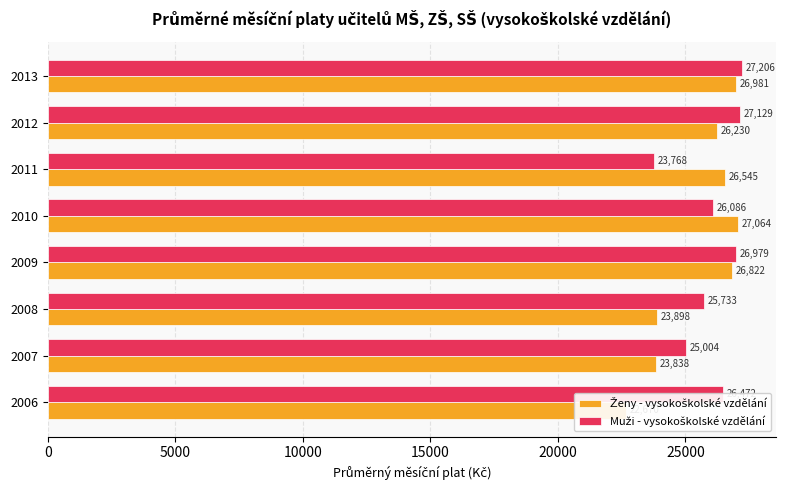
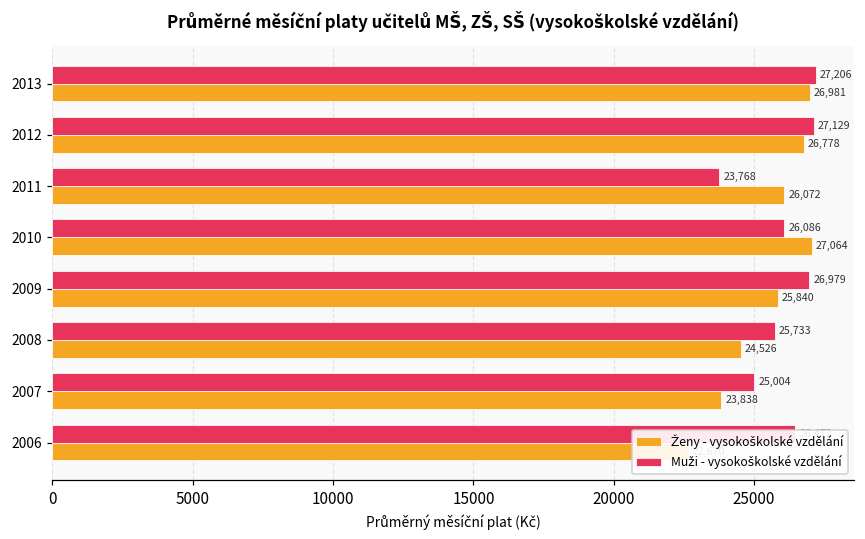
  {
    "Ženy - vysokoškolské vzdělání": {
      "2013": "26,981",
-     "2012": "26,230",
-     "2011": "26,545",
+     "2012": "26,778",
+     "2011": "26,072",
      "2010": "27,064",
-     "2009": "26,822",
-     "2008": "23,898",
+     "2009": "25,840",
+     "2008": "24,526",
      "2007": "23,838"
    },
    "Muži - vysokoškolské vzdělání": {
      "2013": "27,206",
      "2012": "27,129",
      "2011": "23,768",
      "2010": "26,086",
      "2009": "26,979",
      "2008": "25,733",
      "2007": "25,004"
    }
  }
